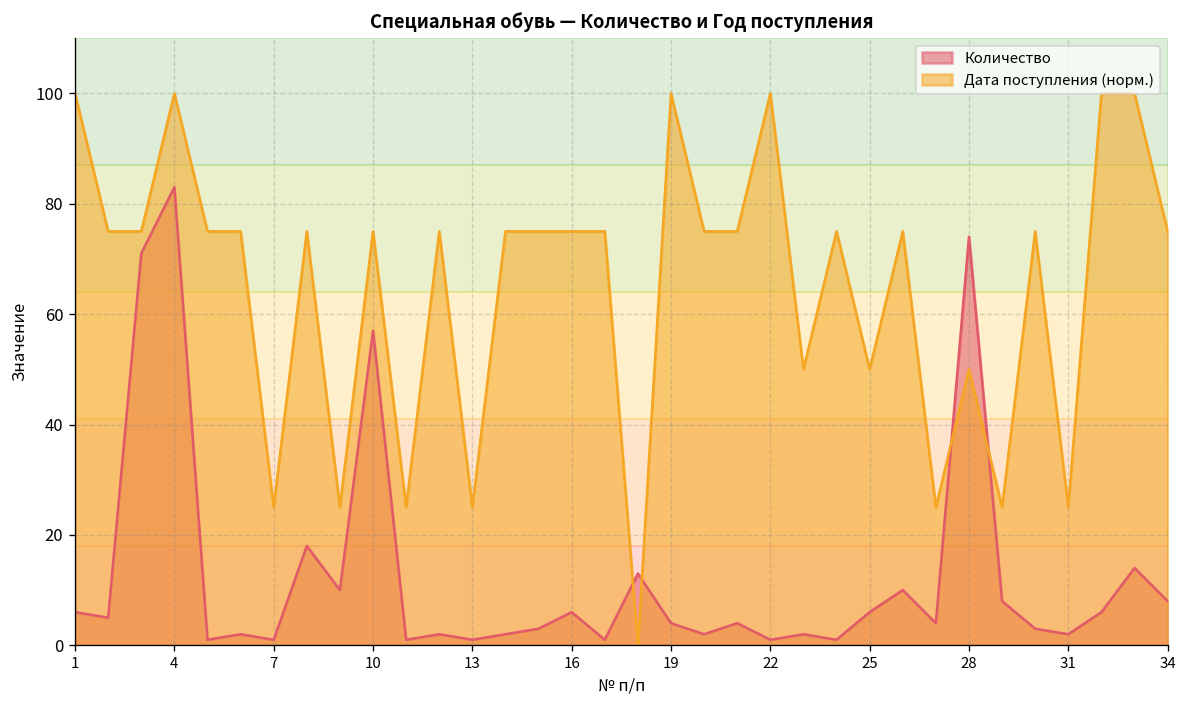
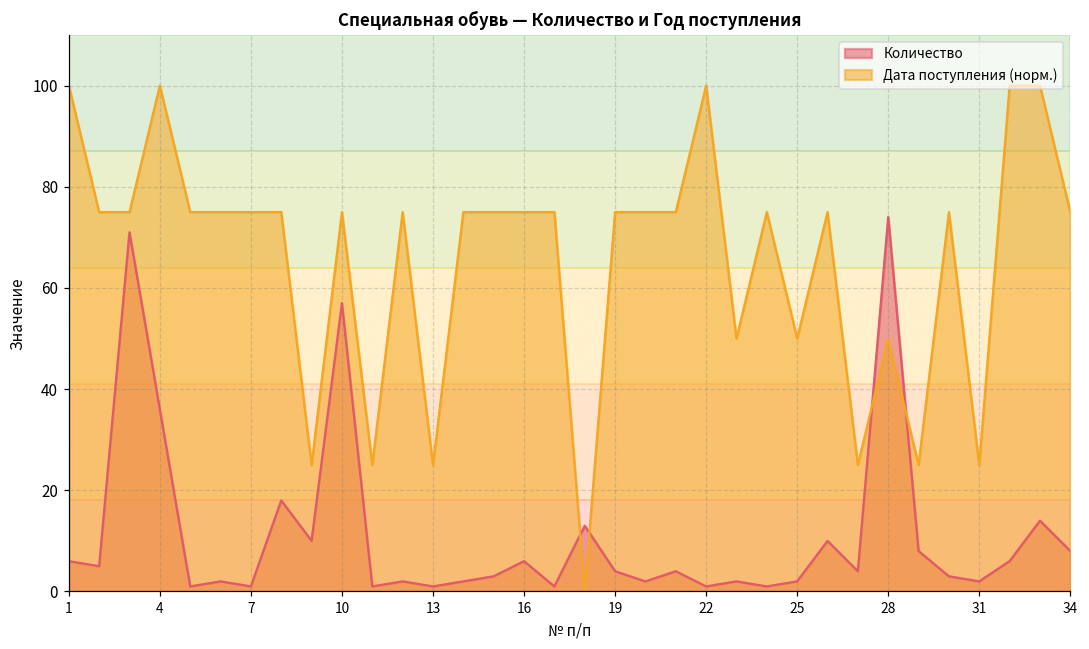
  {
    "Количество": {
      "1": 6,
-     "4": 83,
+     "4": 36,
      "7": 1,
      "10": 57,
      "13": 1,
      "16": 6,
      "19": 4,
      "22": 1,
-     "25": 6,
+     "25": 2,
      "28": 74,
      "31": 2,
      "34": 8
    },
    "Дата поступления (норм.)": {
      "1": 100,
      "4": 100,
-     "7": 25,
+     "7": 75,
      "10": 75,
      "13": 25,
      "16": 75,
-     "19": 100,
+     "19": 75,
      "22": 100,
      "25": 50,
      "28": 50,
      "31": 25,
      "34": 75
    }
  }
